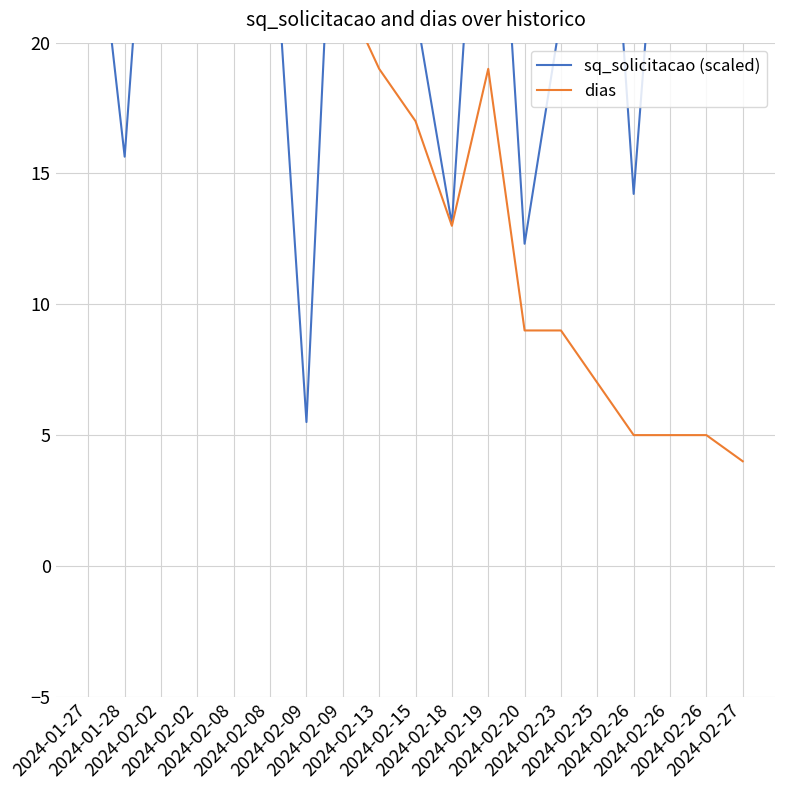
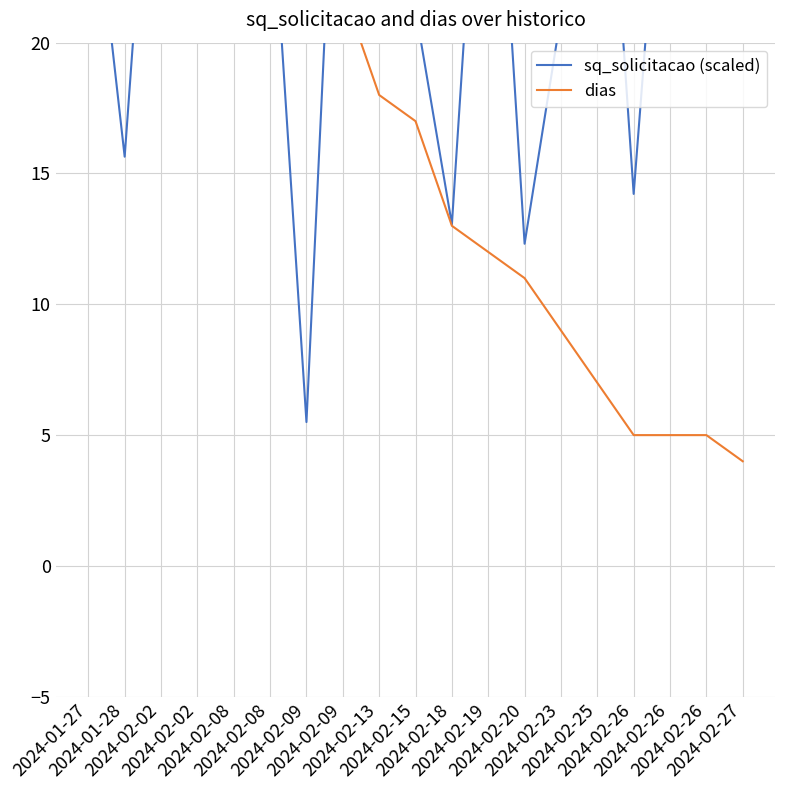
  {
    "sq_solicitacao (scaled)": {
      "2024-01-28": 15.6,
      "2024-02-20": 12.3
    },
    "dias": {
-     "2024-02-13": 19,
+     "2024-02-13": 18,
      "2024-02-15": 17,
-     "2024-02-19": 19,
-     "2024-02-20": 9,
+     "2024-02-19": 12,
+     "2024-02-20": 11,
      "2024-02-23": 9,
      "2024-02-25": 7,
      "2024-02-27": 4
    }
  }
